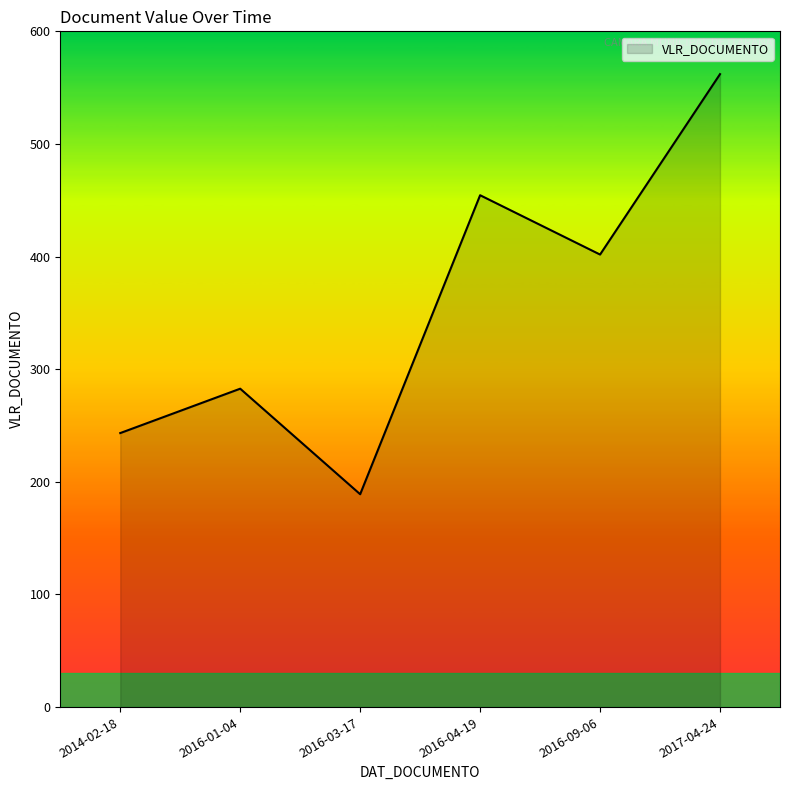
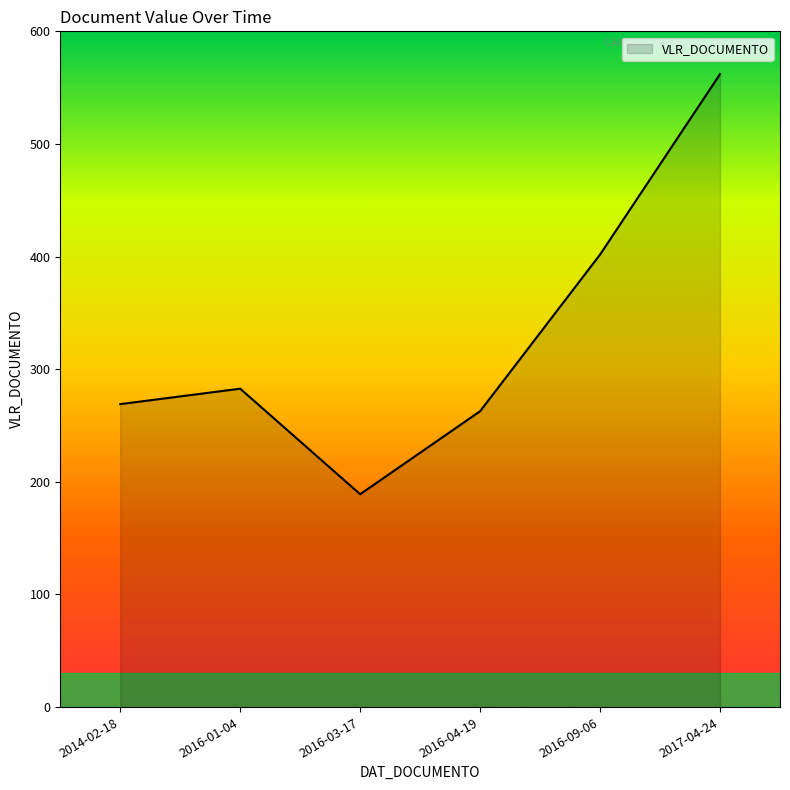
  {
-   "2014-02-18": 243,
+   "2014-02-18": 269,
    "2016-01-04": 283,
    "2016-03-17": 189,
-   "2016-04-19": 454,
+   "2016-04-19": 263,
    "2016-09-06": 402,
    "2017-04-24": 562
  }
